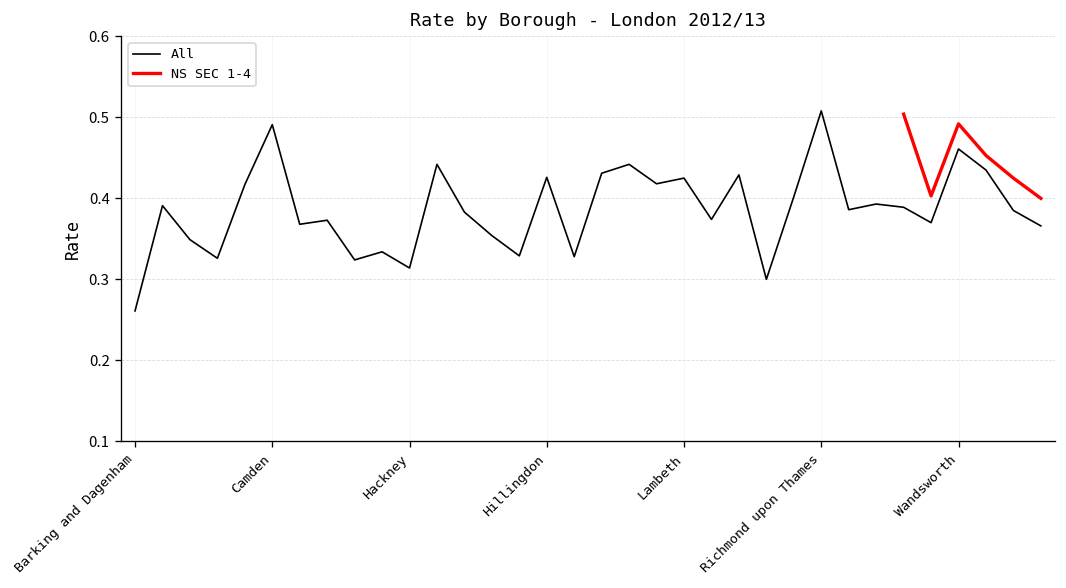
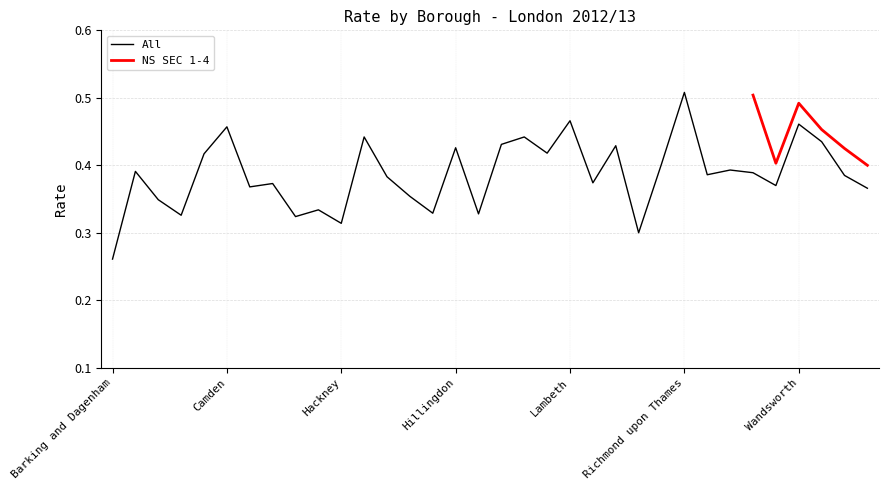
  {
    "All": {
      "Barking and Dagenham": 0.26,
-     "Camden": 0.49,
+     "Camden": 0.46,
      "Hackney": 0.31,
      "Hillingdon": 0.43,
-     "Lambeth": 0.43,
+     "Lambeth": 0.47,
      "Richmond upon Thames": 0.51,
      "Wandsworth": 0.46
    },
    "NS SEC 1-4": {
      "Wandsworth": 0.49
    }
  }
